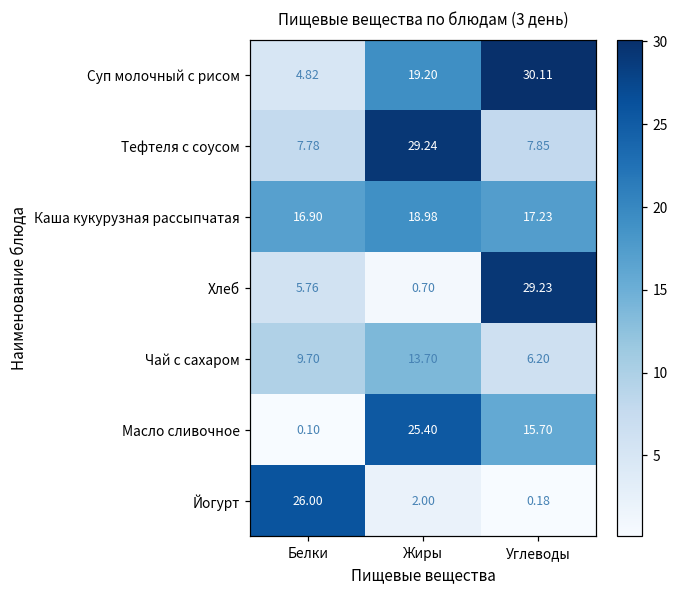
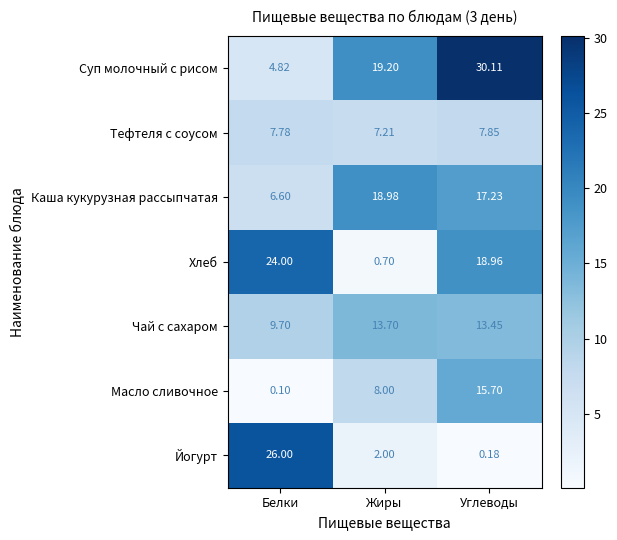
  {
    "Суп молочный с рисом": {
      "Белки": 4.82,
      "Жиры": 19.20,
      "Углеводы": 30.11
    },
    "Тефтеля с соусом": {
      "Белки": 7.78,
-     "Жиры": 29.24,
+     "Жиры": 7.21,
      "Углеводы": 7.85
    },
    "Каша кукурузная рассыпчатая": {
-     "Белки": 16.90,
+     "Белки": 6.60,
      "Жиры": 18.98,
      "Углеводы": 17.23
    },
    "Хлеб": {
-     "Белки": 5.76,
+     "Белки": 24.00,
      "Жиры": 0.70,
-     "Углеводы": 29.23
+     "Углеводы": 18.96
    },
    "Чай с сахаром": {
      "Белки": 9.70,
      "Жиры": 13.70,
-     "Углеводы": 6.20
+     "Углеводы": 13.45
    },
    "Масло сливочное": {
      "Белки": 0.10,
-     "Жиры": 25.40,
+     "Жиры": 8.00,
      "Углеводы": 15.70
    },
    "Йогурт": {
      "Белки": 26.00,
      "Жиры": 2.00,
      "Углеводы": 0.18
    }
  }
